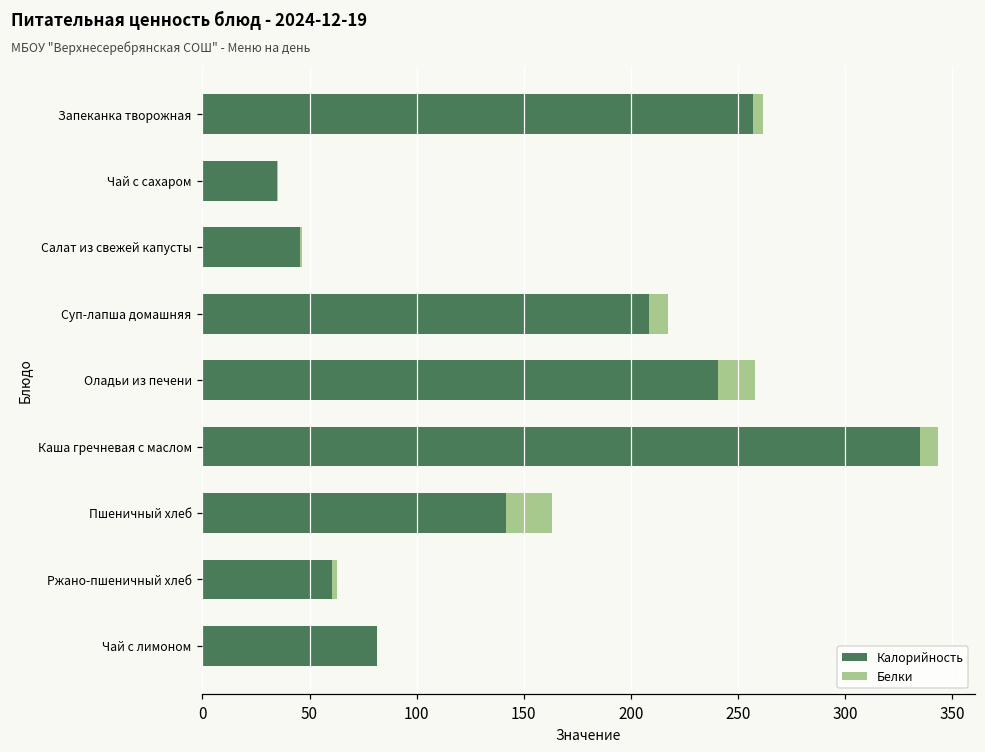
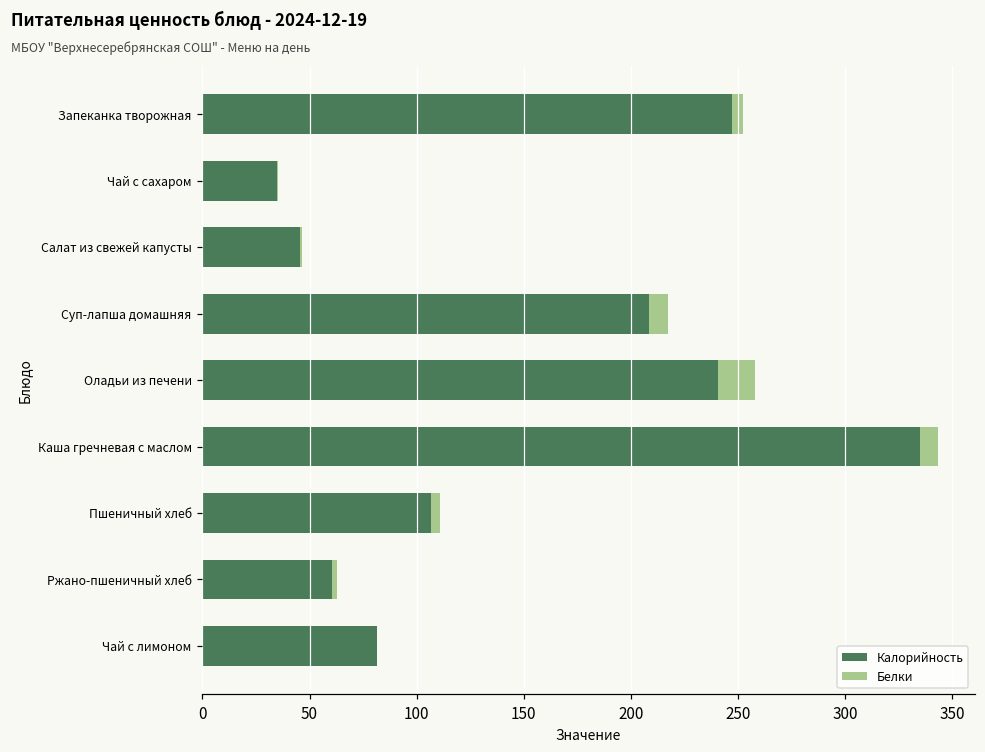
  {
    "Калорийность": {
-     "Запеканка творожная": 257,
+     "Запеканка творожная": 247,
      "Чай с сахаром": 35,
      "Салат из свежей капусты": 46,
      "Суп-лапша домашняя": 208,
      "Оладьи из печени": 241,
      "Каша гречневая с маслом": 335,
-     "Пшеничный хлеб": 142,
+     "Пшеничный хлеб": 107,
      "Ржано-пшеничный хлеб": 60,
      "Чай с лимоном": 82
    },
    "Белки": {
      "Запеканка творожная": 5,
      "Суп-лапша домашняя": 9,
      "Оладьи из печени": 17,
      "Каша гречневая с маслом": 8,
-     "Пшеничный хлеб": 21,
+     "Пшеничный хлеб": 4,
      "Ржано-пшеничный хлеб": 2
    }
  }
